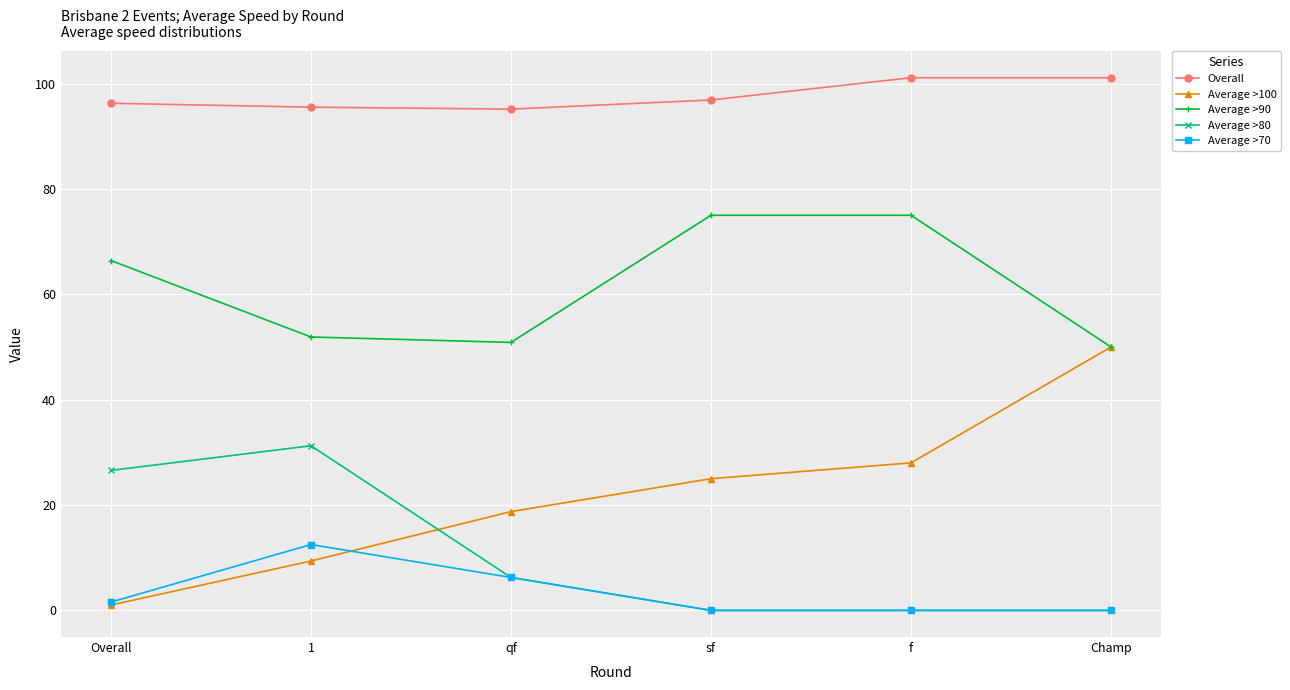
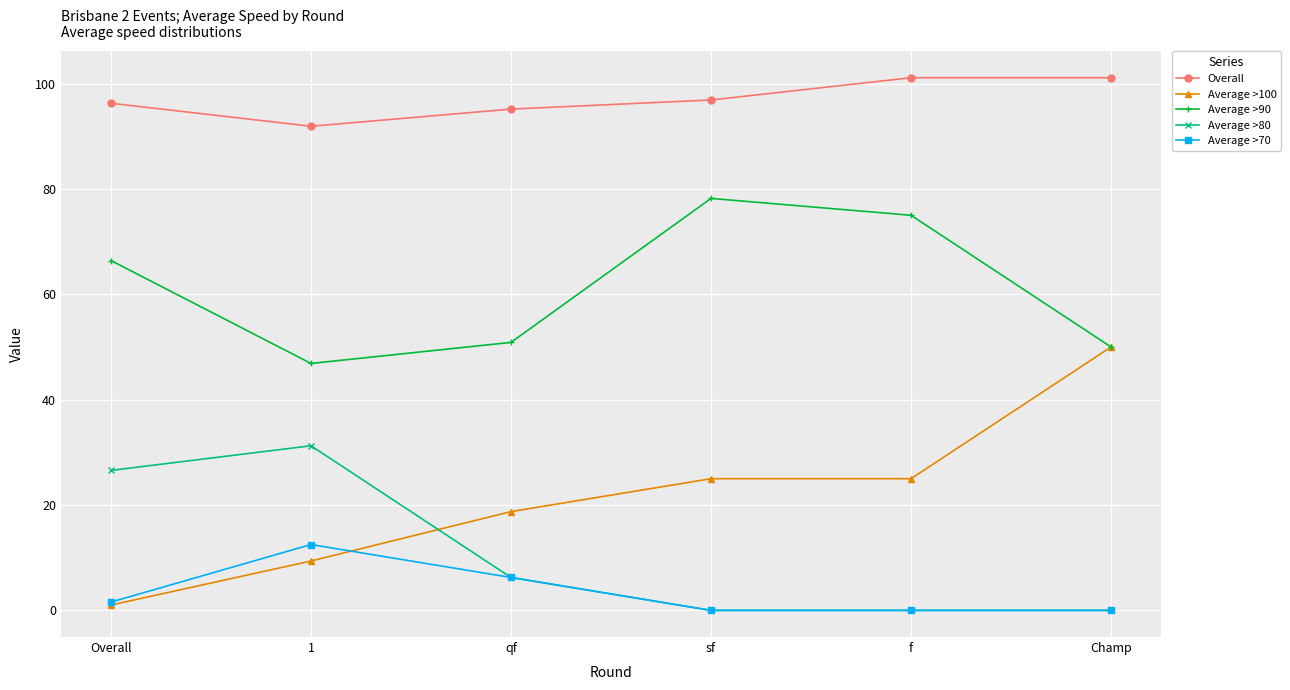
  {
    "Overall": {
      "Overall": 96,
-     "1": 96,
+     "1": 92,
      "qf": 95,
      "sf": 97,
      "f": 101,
      "Champ": 101
    },
    "Average >100": {
      "Overall": 1,
      "1": 9,
      "qf": 19,
      "sf": 25,
-     "f": 28
+     "f": 25
    },
    "Average >90": {
      "Overall": 66,
-     "1": 52,
+     "1": 47,
      "qf": 51,
-     "sf": 75,
+     "sf": 78,
      "f": 75
    },
    "Average >80": {
      "Overall": 27,
      "1": 31
    },
    "Average >70": {
      "Overall": 2,
      "1": 13
    }
  }
